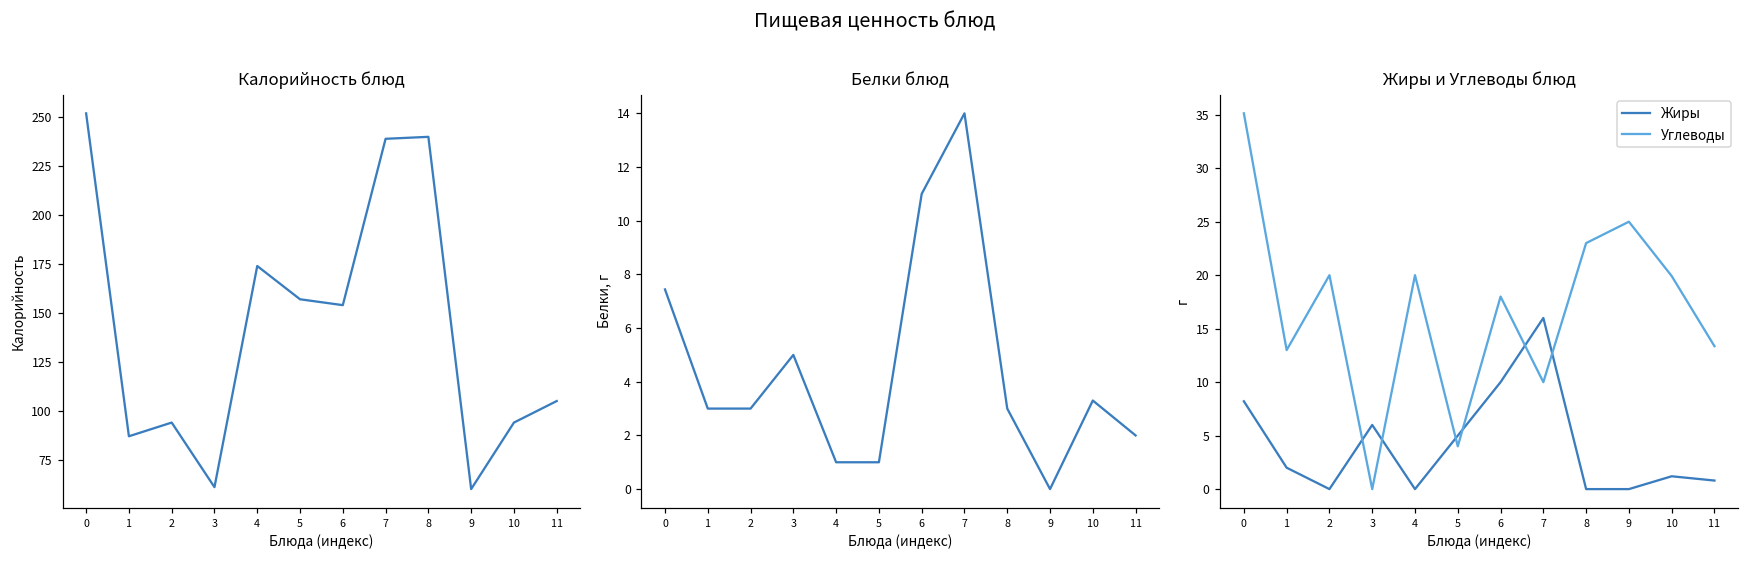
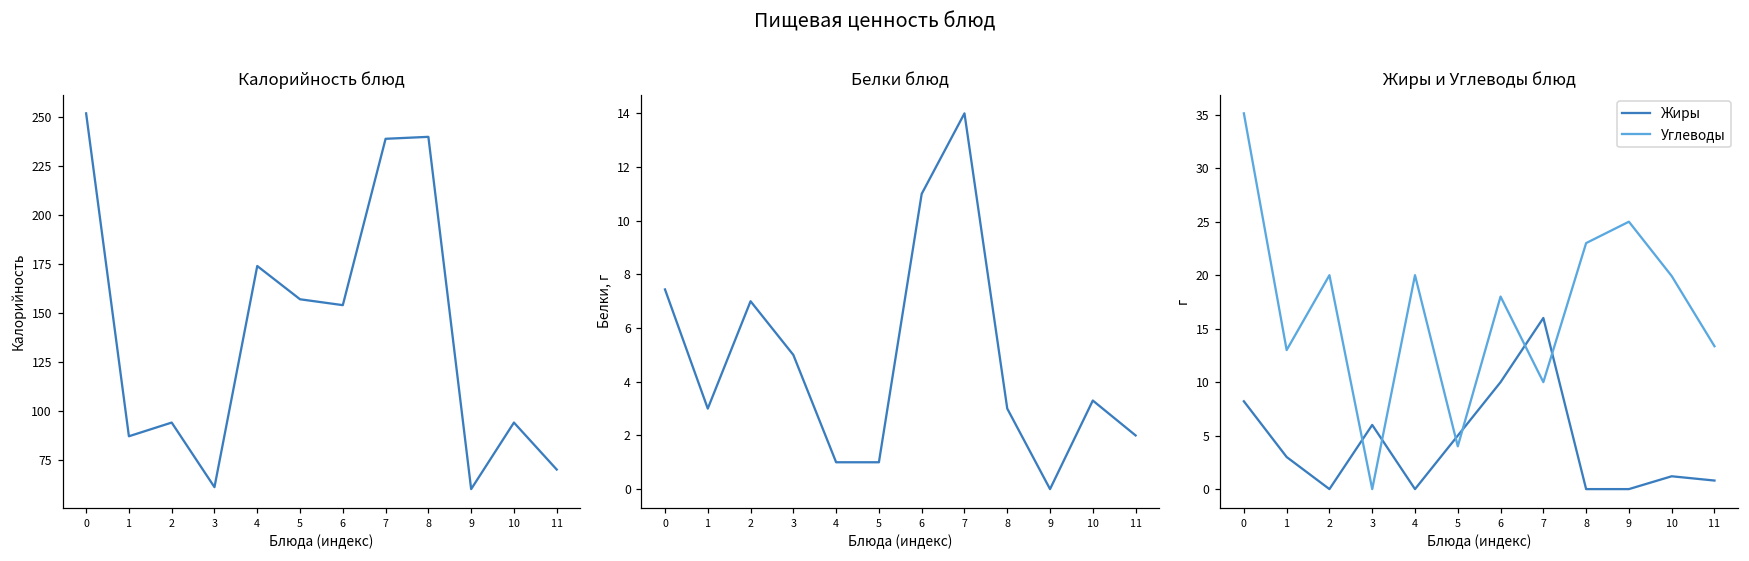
  {
    "Калорийность блюд": {
      "0": 252,
      "1": 87,
      "2": 94,
      "3": 61,
      "4": 174,
      "5": 157,
      "6": 154,
      "7": 239,
      "8": 240,
      "9": 60,
      "10": 94,
-     "11": 105
+     "11": 70
    },
    "Белки блюд": {
      "0": 7.4,
      "1": 3,
-     "2": 3,
+     "2": 7,
      "3": 5,
      "4": 1,
      "5": 1,
      "6": 11,
      "7": 14,
      "8": 3,
      "9": 0,
      "10": 3.3,
      "11": 2
    },
    "Жиры и Углеводы блюд": {
      "Жиры": {
        "0": 8,
-       "1": 2,
+       "1": 3,
        "2": 0,
        "3": 6,
        "4": 0,
        "5": 5,
        "6": 10,
        "7": 16,
        "8": 0,
        "9": 0,
        "10": 1,
        "11": 1
      },
      "Углеводы": {
        "0": 35,
        "1": 13,
        "2": 20,
        "3": 0,
        "4": 20,
        "5": 4,
        "6": 18,
        "7": 10,
        "8": 23,
        "9": 25,
        "10": 20,
        "11": 13
      }
    }
  }
